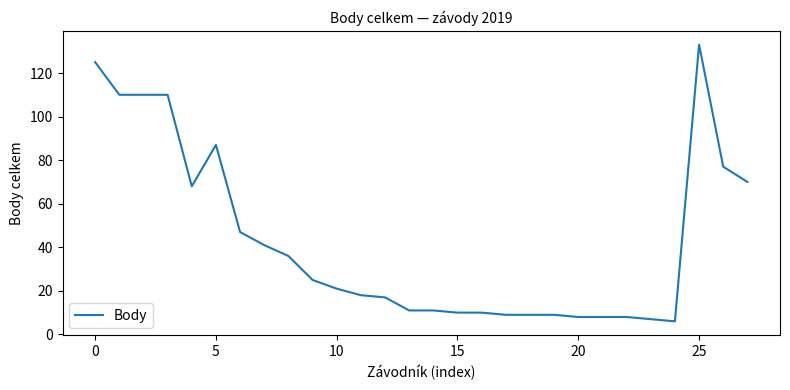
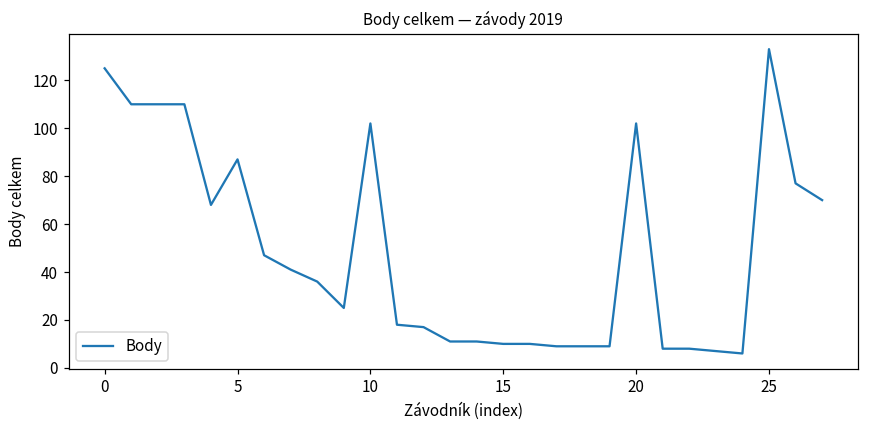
  {
    "0": 125,
    "5": 87,
-   "10": 21,
+   "10": 102,
    "15": 10,
-   "20": 8,
+   "20": 102,
    "25": 133
  }
